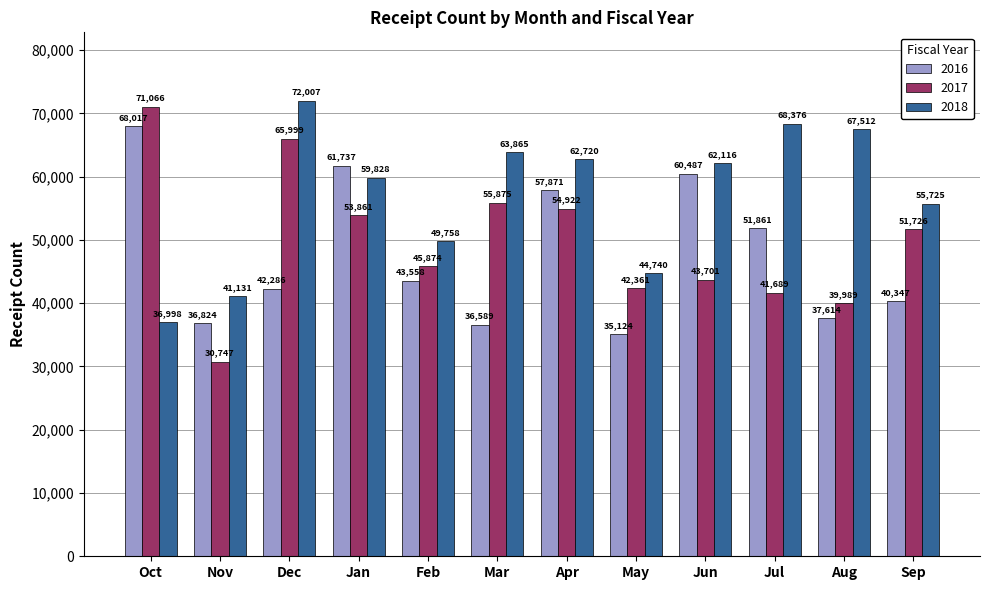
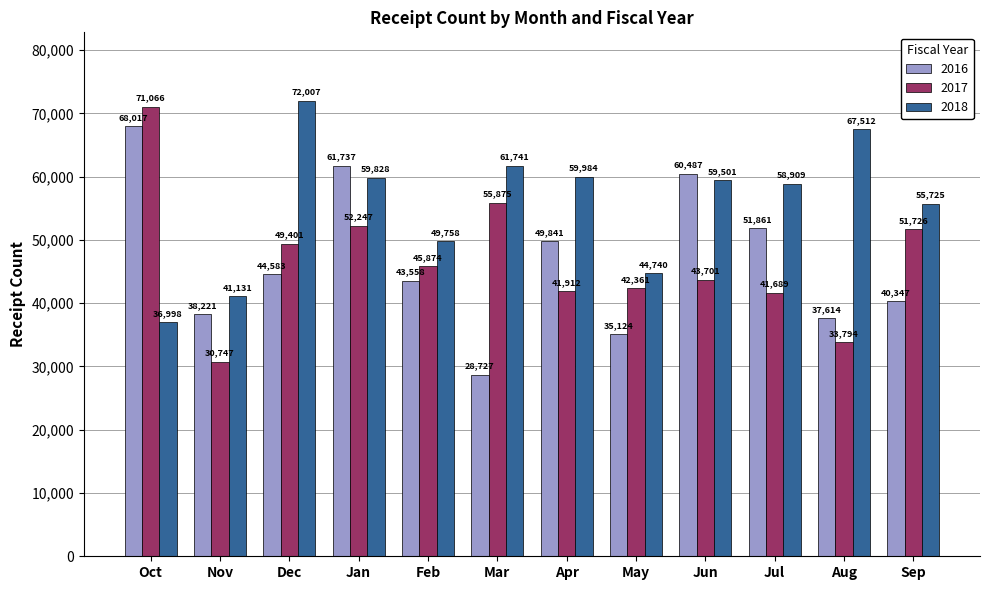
  {
    "2016": {
      "Oct": "68,017",
-     "Nov": "36,824",
-     "Dec": "42,286",
+     "Nov": "38,221",
+     "Dec": "44,583",
      "Jan": "61,737",
      "Feb": "43,558",
-     "Mar": "36,589",
-     "Apr": "57,871",
+     "Mar": "28,727",
+     "Apr": "49,841",
      "May": "35,124",
      "Jun": "60,487",
      "Jul": "51,861",
      "Aug": "37,614",
      "Sep": "40,347"
    },
    "2017": {
      "Oct": "71,066",
      "Nov": "30,747",
-     "Dec": "65,999",
-     "Jan": "53,861",
+     "Dec": "49,401",
+     "Jan": "52,247",
      "Feb": "45,874",
      "Mar": "55,875",
-     "Apr": "54,922",
+     "Apr": "41,912",
      "May": "42,361",
      "Jun": "43,701",
      "Jul": "41,689",
-     "Aug": "39,989",
+     "Aug": "33,794",
      "Sep": "51,726"
    },
    "2018": {
      "Oct": "36,998",
      "Nov": "41,131",
      "Dec": "72,007",
      "Jan": "59,828",
      "Feb": "49,758",
-     "Mar": "63,865",
-     "Apr": "62,720",
+     "Mar": "61,741",
+     "Apr": "59,984",
      "May": "44,740",
-     "Jun": "62,116",
-     "Jul": "68,376",
+     "Jun": "59,501",
+     "Jul": "58,909",
      "Aug": "67,512",
      "Sep": "55,725"
    }
  }
